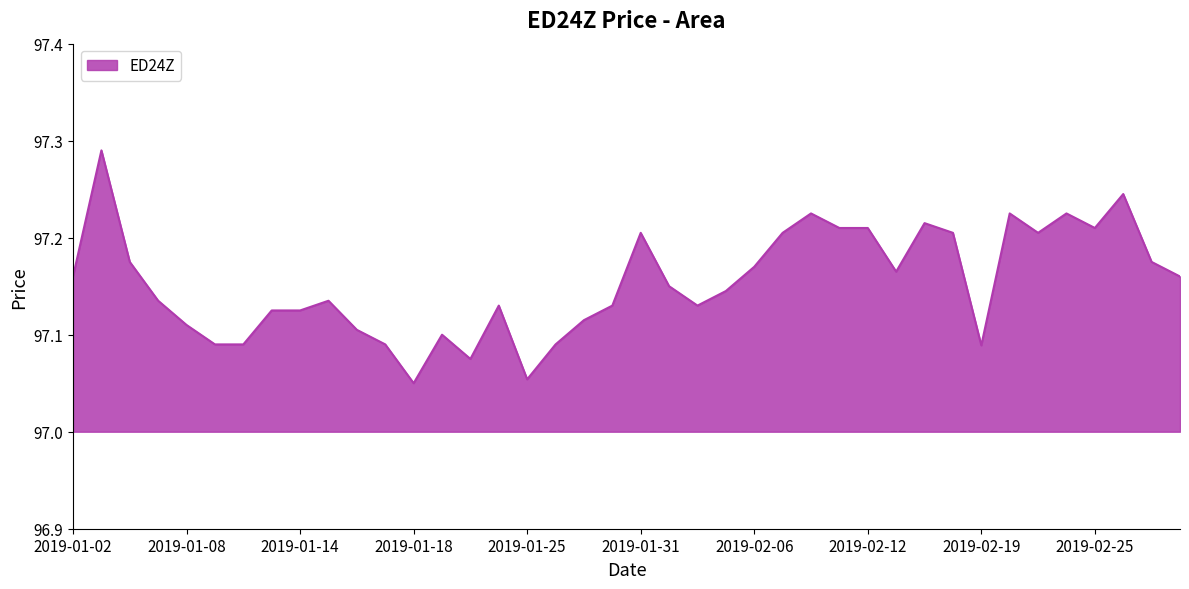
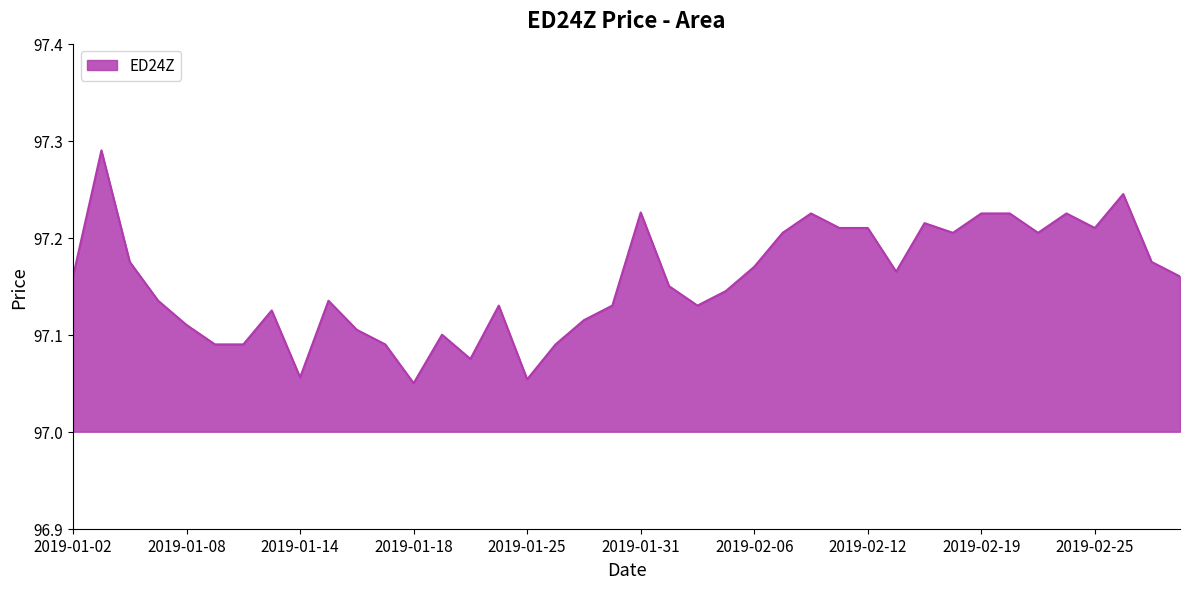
  {
    "2019-01-02": 97.16,
    "2019-01-08": 97.11,
-   "2019-01-14": 97.13,
+   "2019-01-14": 97.06,
    "2019-01-18": 97.05,
    "2019-01-25": 97.05,
-   "2019-01-31": 97.21,
+   "2019-01-31": 97.23,
    "2019-02-06": 97.17,
    "2019-02-12": 97.21,
-   "2019-02-19": 97.09,
+   "2019-02-19": 97.23,
    "2019-02-25": 97.21
  }
